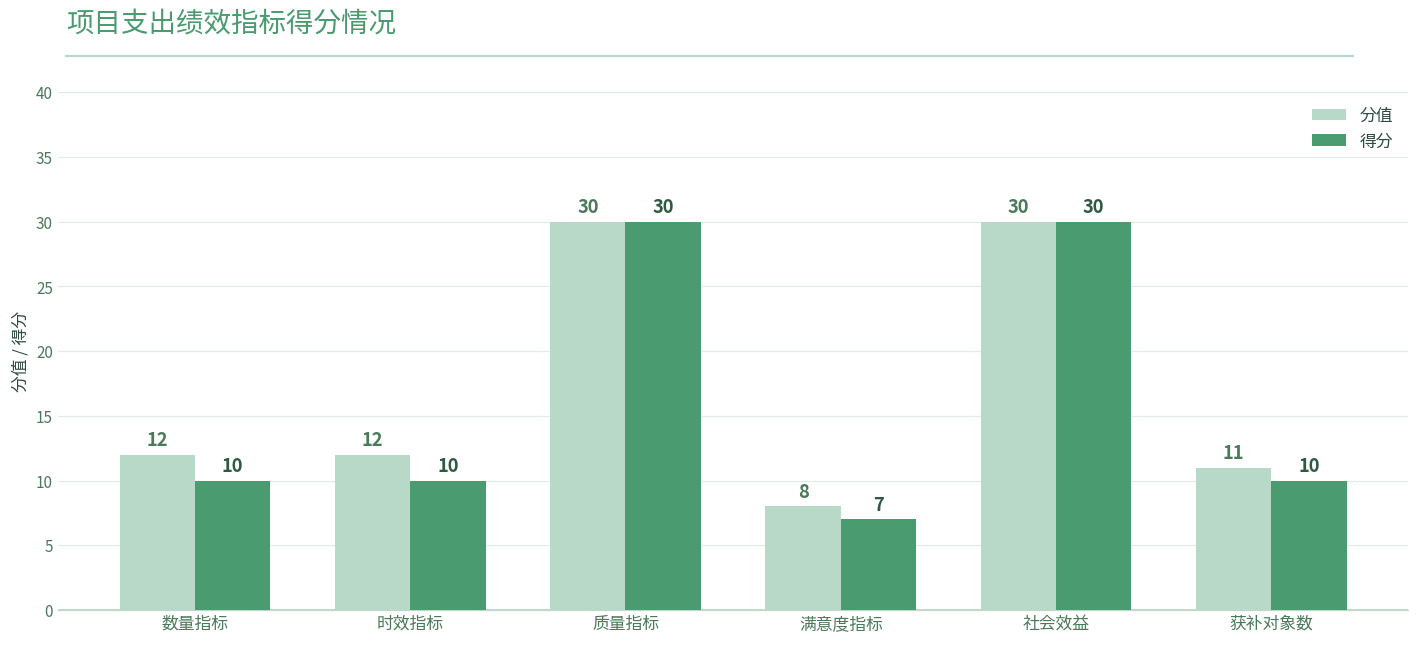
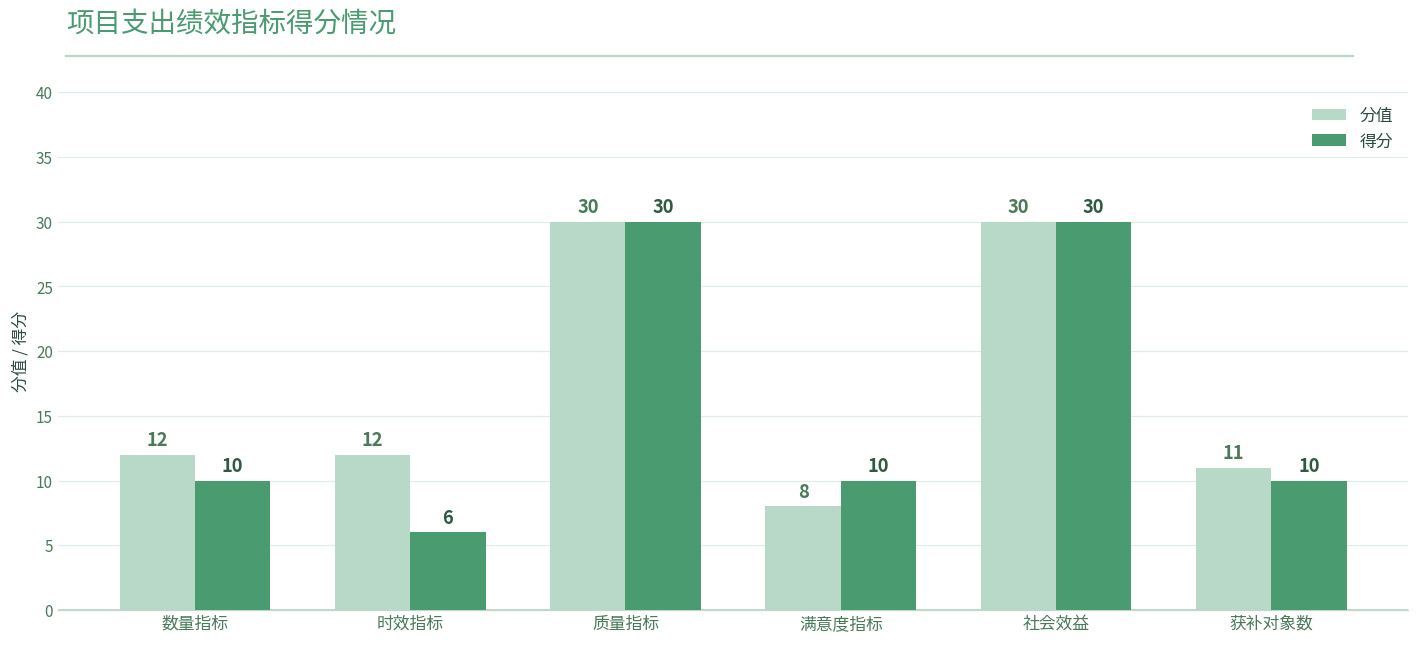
  {
    "分值": {
      "数量指标": 12,
      "时效指标": 12,
      "质量指标": 30,
      "满意度指标": 8,
      "社会效益": 30,
      "获补对象数": 11
    },
    "得分": {
      "数量指标": 10,
-     "时效指标": 10,
+     "时效指标": 6,
      "质量指标": 30,
-     "满意度指标": 7,
+     "满意度指标": 10,
      "社会效益": 30,
      "获补对象数": 10
    }
  }
